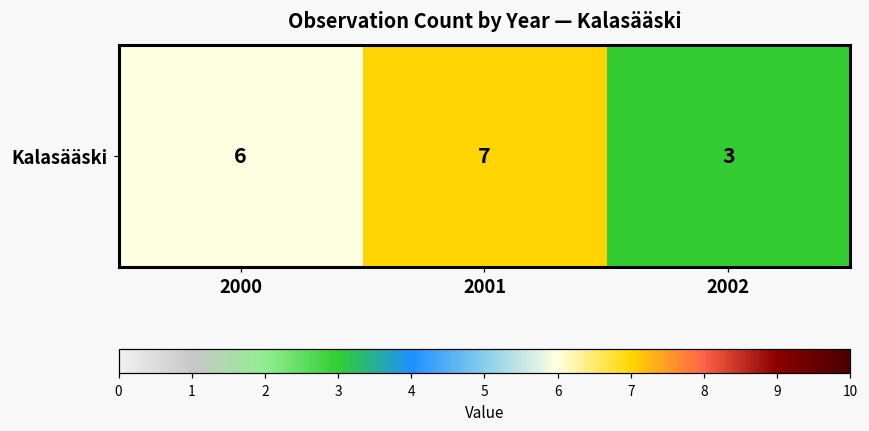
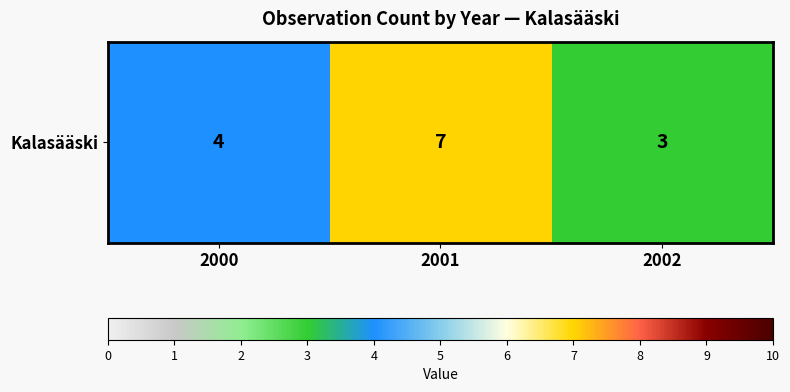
  {
    "Kalasääski": {
-     "2000": 6,
+     "2000": 4,
      "2001": 7,
      "2002": 3
    }
  }
